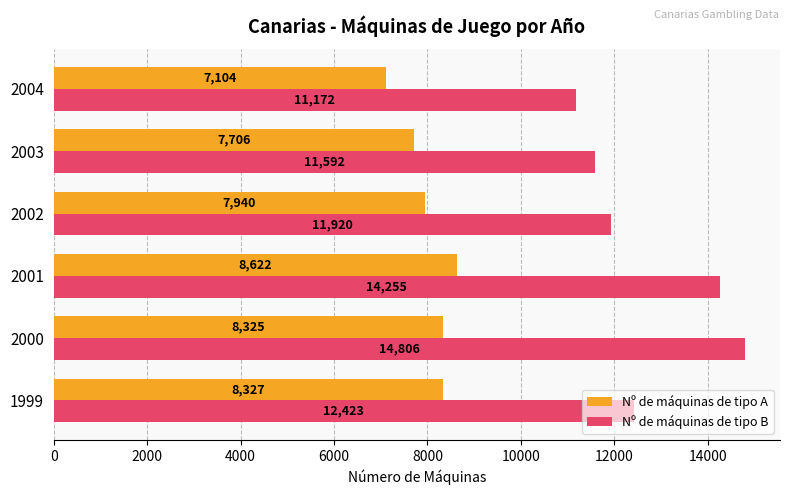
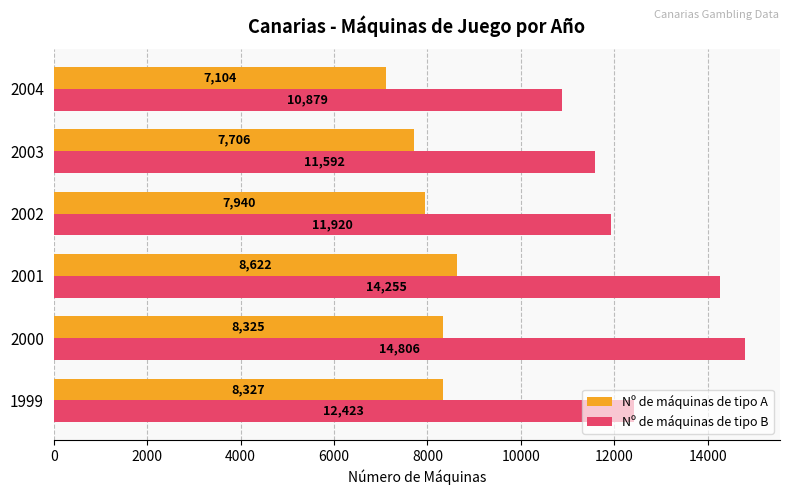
  {
    "Nº de máquinas de tipo A": {
      "2004": "7,104",
      "2003": "7,706",
      "2002": "7,940",
      "2001": "8,622",
      "2000": "8,325",
      "1999": "8,327"
    },
    "Nº de máquinas de tipo B": {
-     "2004": "11,172",
+     "2004": "10,879",
      "2003": "11,592",
      "2002": "11,920",
      "2001": "14,255",
      "2000": "14,806"
    }
  }
